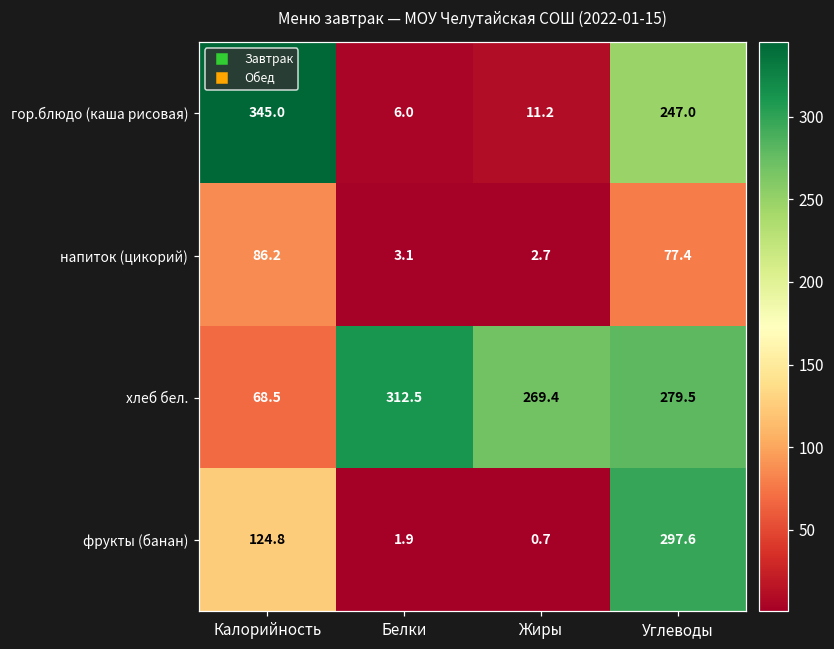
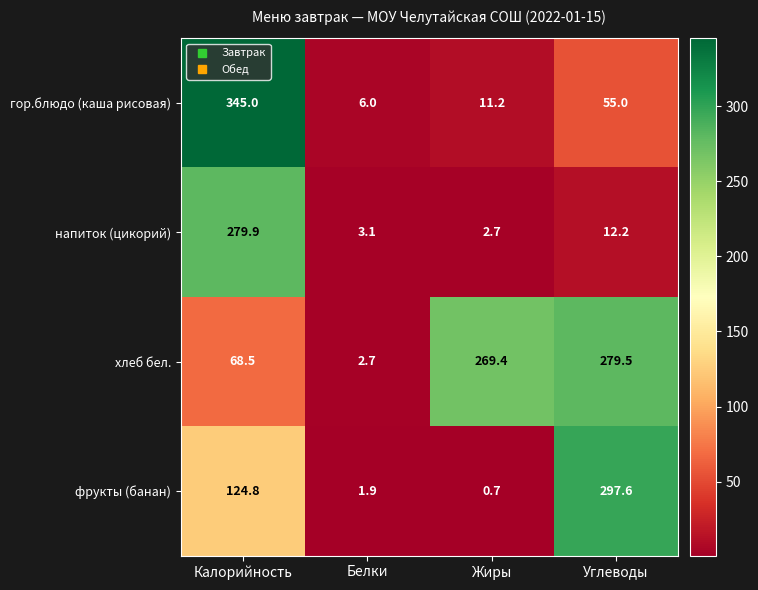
  {
    "гор.блюдо (каша рисовая)": {
      "Калорийность": 345.0,
      "Белки": 6.0,
      "Жиры": 11.2,
-     "Углеводы": 247.0
+     "Углеводы": 55.0
    },
    "напиток (цикорий)": {
-     "Калорийность": 86.2,
+     "Калорийность": 279.9,
      "Белки": 3.1,
      "Жиры": 2.7,
-     "Углеводы": 77.4
+     "Углеводы": 12.2
    },
    "хлеб бел.": {
      "Калорийность": 68.5,
-     "Белки": 312.5,
+     "Белки": 2.7,
      "Жиры": 269.4,
      "Углеводы": 279.5
    },
    "фрукты (банан)": {
      "Калорийность": 124.8,
      "Белки": 1.9,
      "Жиры": 0.7,
      "Углеводы": 297.6
    }
  }
